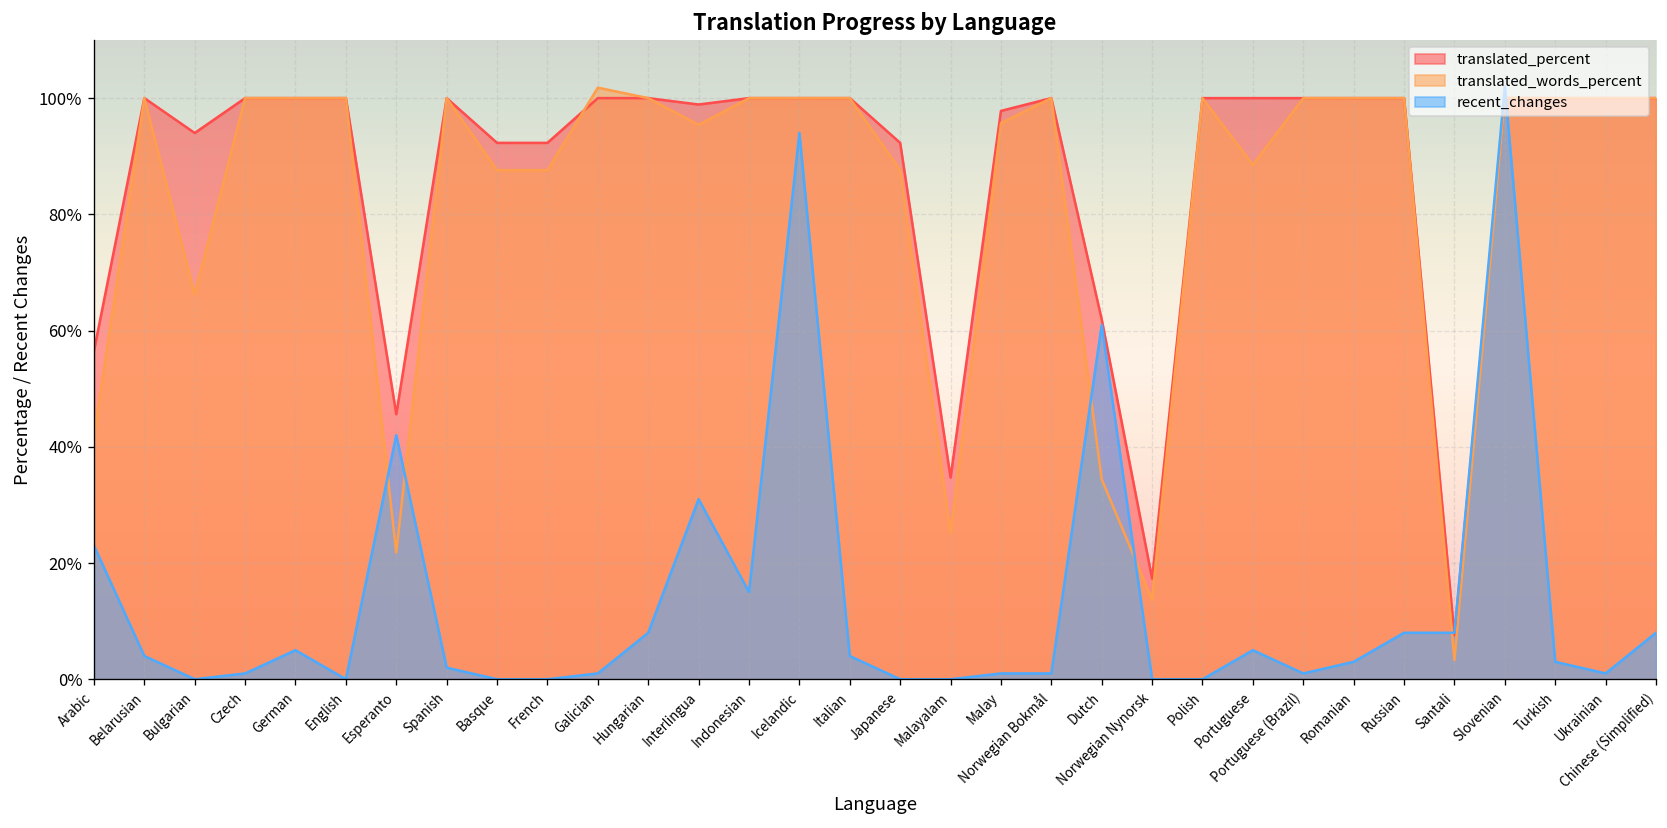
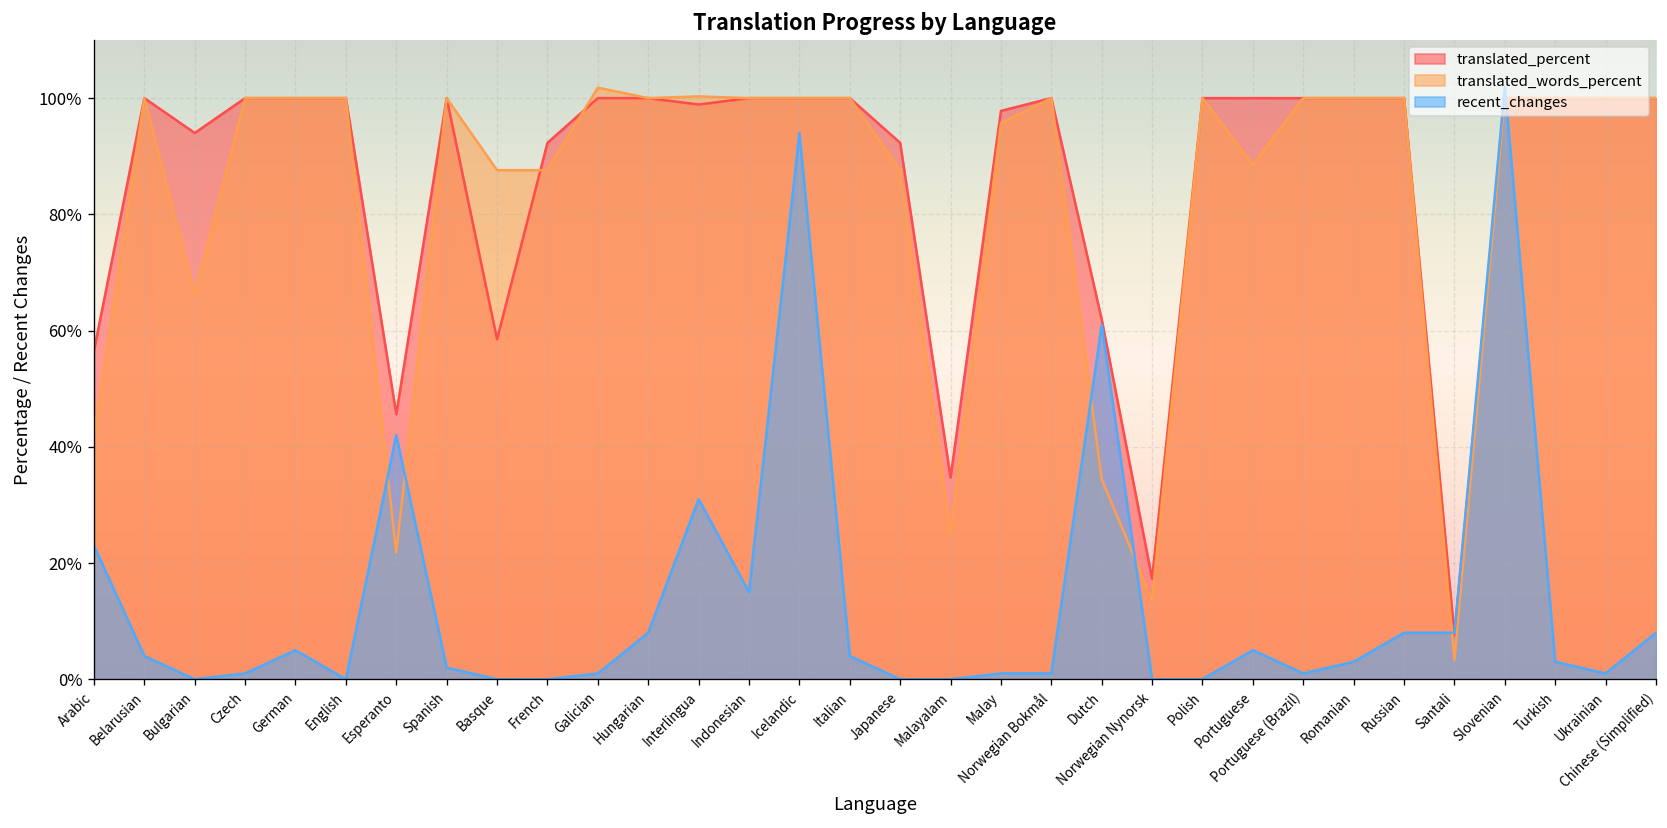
  {
    "translated_percent": {
      "Arabic": "57%",
      "Bulgarian": "94%",
      "Esperanto": "46%",
-     "Basque": "92%",
+     "Basque": "59%",
      "French": "92%",
      "Galician": "100%",
      "Interlingua": "99%",
      "Japanese": "92%",
      "Malayalam": "35%",
      "Malay": "98%",
      "Dutch": "62%",
      "Norwegian Nynorsk": "17%",
      "Portuguese": "100%"
    },
    "translated_words_percent": {
      "Arabic": "42%",
      "Bulgarian": "66%",
      "Esperanto": "22%",
      "Basque": "88%",
      "French": "88%",
      "Galician": "102%",
-     "Interlingua": "95%",
+     "Interlingua": "100%",
      "Japanese": "88%",
      "Malayalam": "25%",
      "Malay": "96%",
      "Dutch": "34%",
      "Norwegian Nynorsk": "14%",
      "Portuguese": "89%",
      "Santali": "3%"
    },
    "recent_changes": {
      "Arabic": "23%",
      "Belarusian": "4%",
      "Bulgarian": "0%",
      "Czech": "1%",
      "German": "5%",
      "English": "0%",
      "Esperanto": "42%",
      "Spanish": "2%",
      "Basque": "0%",
      "French": "0%",
      "Galician": "1%",
      "Hungarian": "8%",
      "Interlingua": "31%",
      "Indonesian": "15%",
      "Icelandic": "94%",
      "Italian": "4%",
      "Japanese": "0%",
      "Malayalam": "0%",
      "Malay": "1%",
      "Norwegian Bokmål": "1%",
      "Dutch": "61%",
      "Norwegian Nynorsk": "0%",
      "Polish": "0%",
      "Portuguese": "5%",
      "Portuguese (Brazil)": "1%",
      "Romanian": "3%",
      "Russian": "8%",
      "Turkish": "3%",
      "Ukrainian": "1%",
      "Chinese (Simplified)": "8%"
    }
  }
